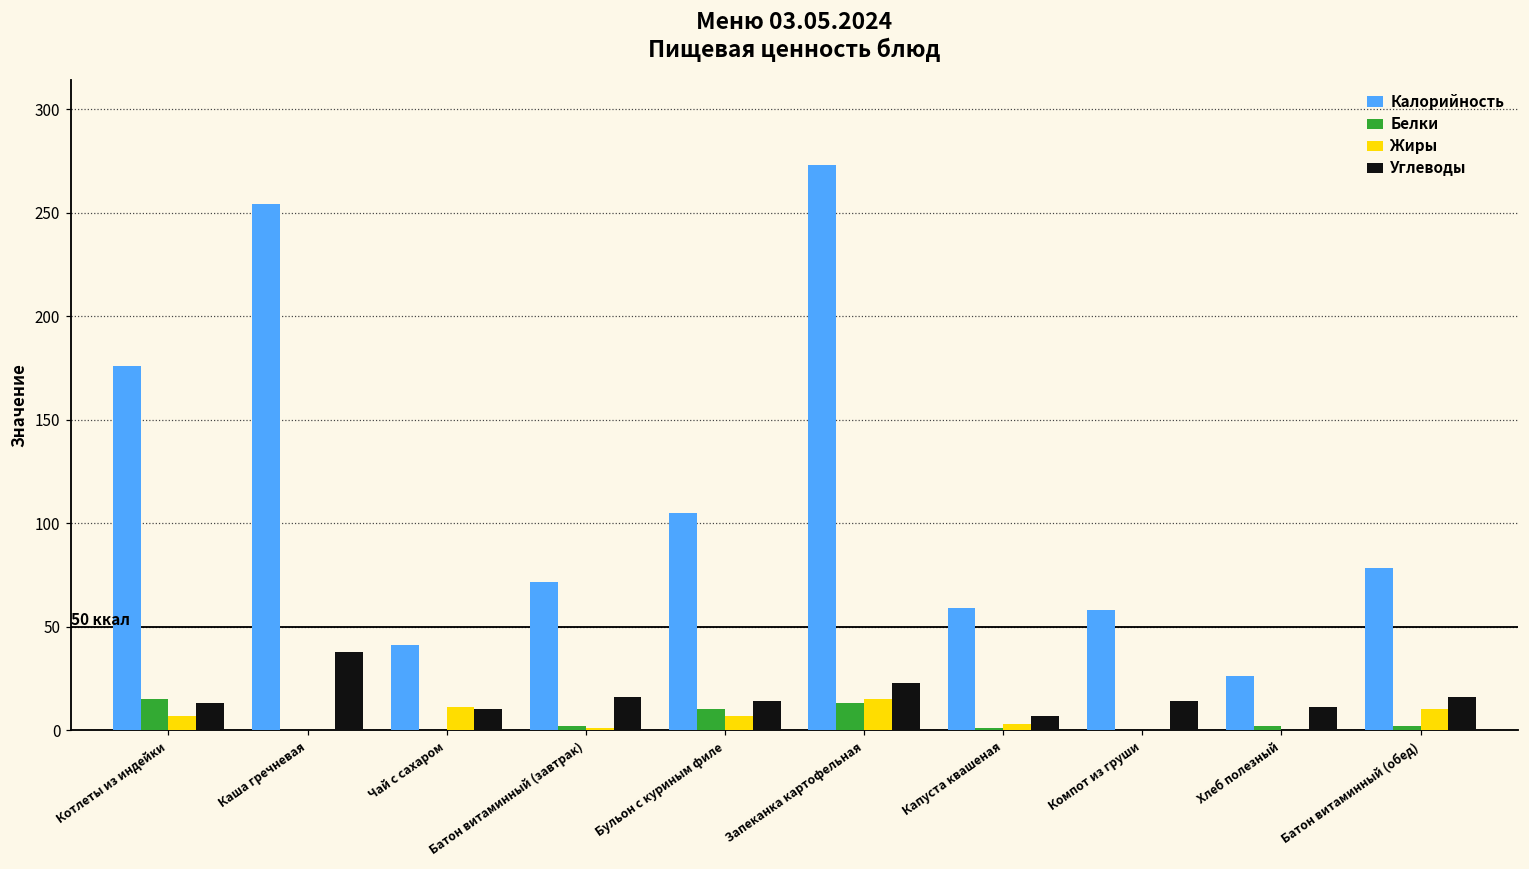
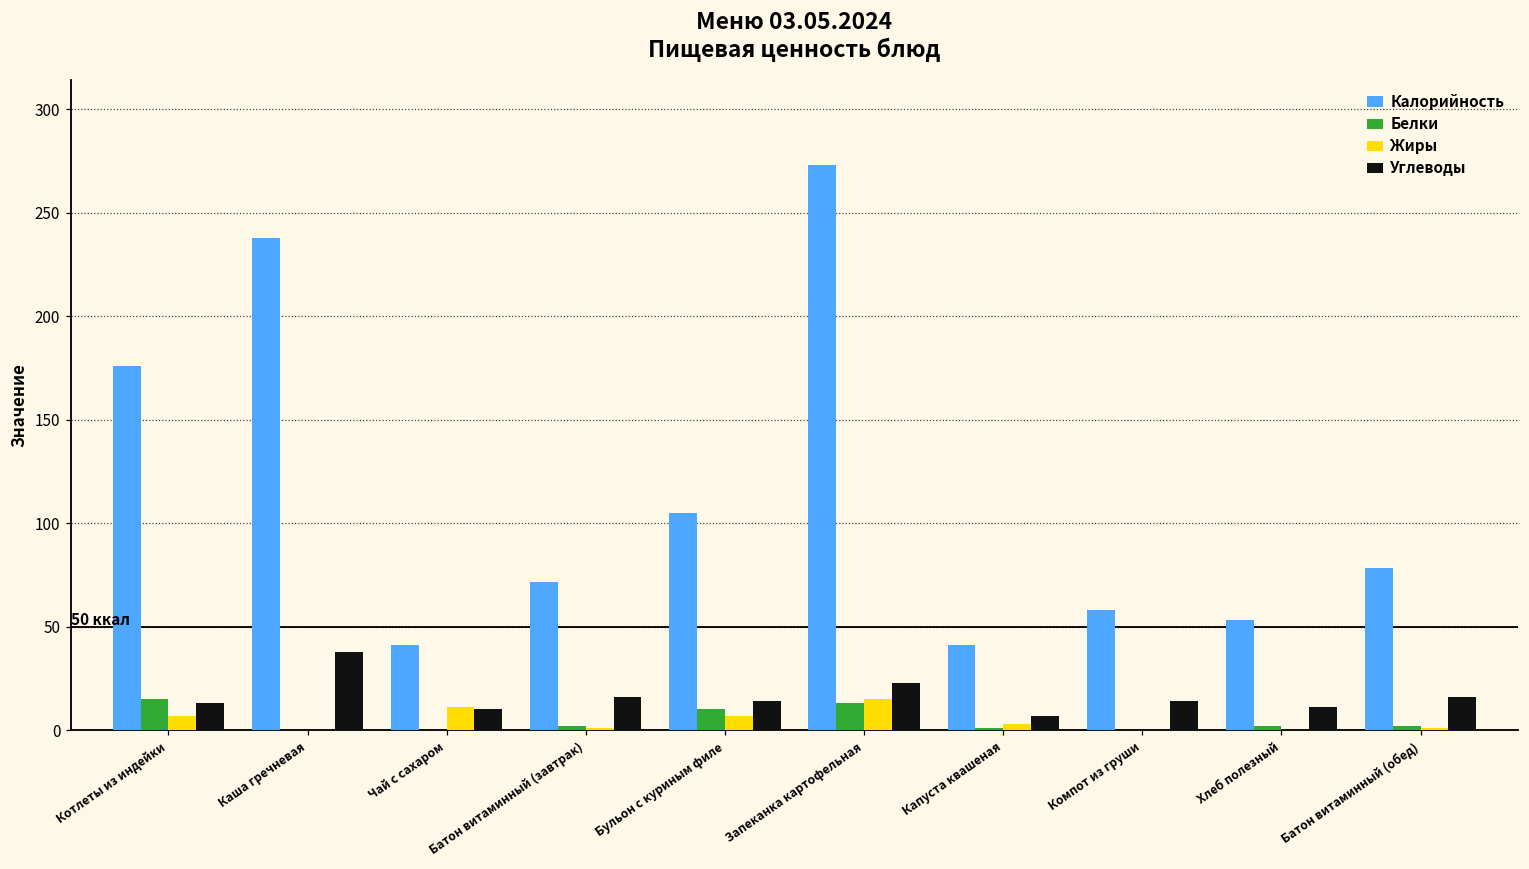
  {
    "Калорийность": {
      "Котлеты из индейки": 176,
-     "Каша гречневая": 254,
+     "Каша гречневая": 238,
      "Чай с сахаром": 41,
      "Батон витаминный (завтрак)": 72,
      "Бульон с куриным филе": 105,
      "Запеканка картофельная": 273,
-     "Капуста квашеная": 59,
+     "Капуста квашеная": 41,
      "Компот из груши": 58,
-     "Хлеб полезный": 26,
+     "Хлеб полезный": 53,
      "Батон витаминный (обед)": 78
    },
    "Белки": {
      "Котлеты из индейки": 15,
      "Каша гречневая": 0,
      "Батон витаминный (завтрак)": 2,
      "Бульон с куриным филе": 10,
      "Запеканка картофельная": 13,
      "Компот из груши": 0,
      "Хлеб полезный": 2,
      "Батон витаминный (обед)": 2
    },
    "Жиры": {
      "Котлеты из индейки": 7,
      "Каша гречневая": 0,
      "Чай с сахаром": 11,
      "Бульон с куриным филе": 7,
      "Запеканка картофельная": 15,
      "Капуста квашеная": 3,
      "Компот из груши": 0,
-     "Батон витаминный (обед)": 10
+     "Батон витаминный (обед)": 1
    },
    "Углеводы": {
      "Котлеты из индейки": 13,
      "Каша гречневая": 38,
      "Чай с сахаром": 10,
      "Батон витаминный (завтрак)": 16,
      "Бульон с куриным филе": 14,
      "Запеканка картофельная": 23,
      "Капуста квашеная": 7,
      "Компот из груши": 14,
      "Хлеб полезный": 11,
      "Батон витаминный (обед)": 16
    }
  }
